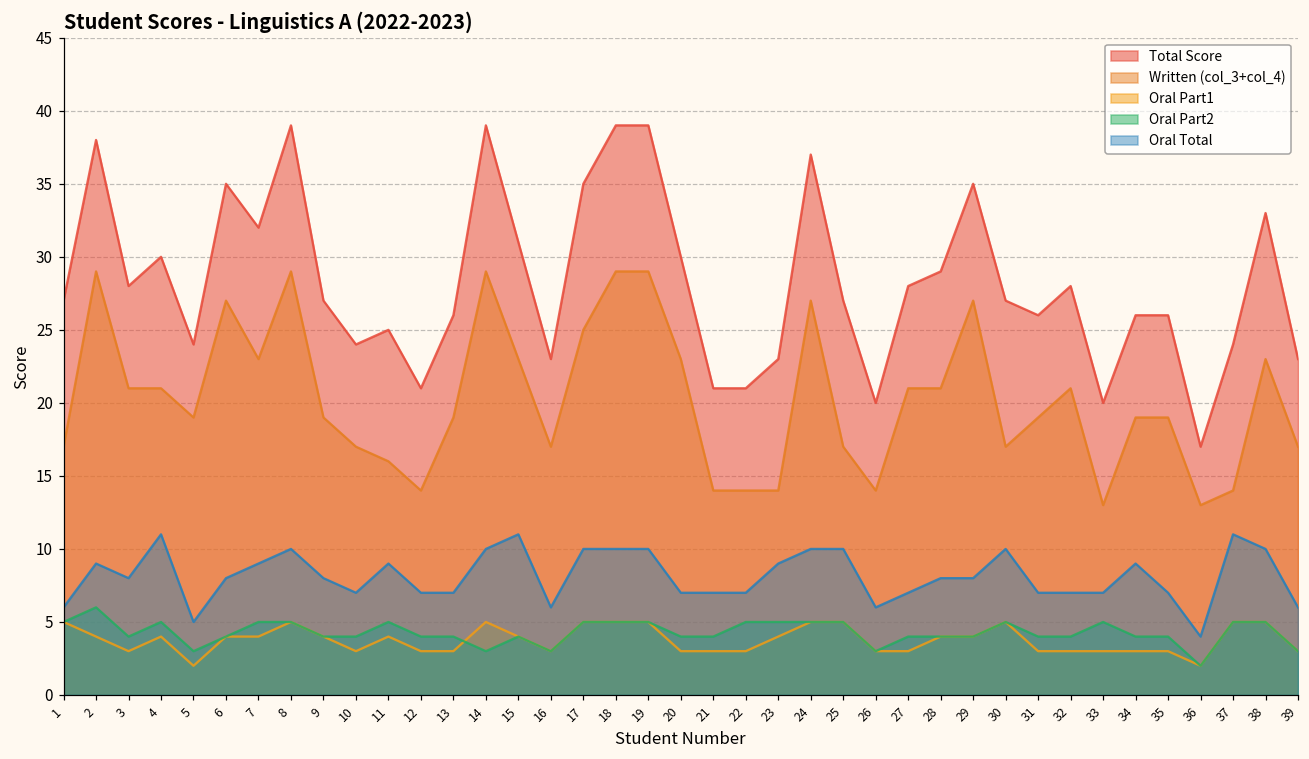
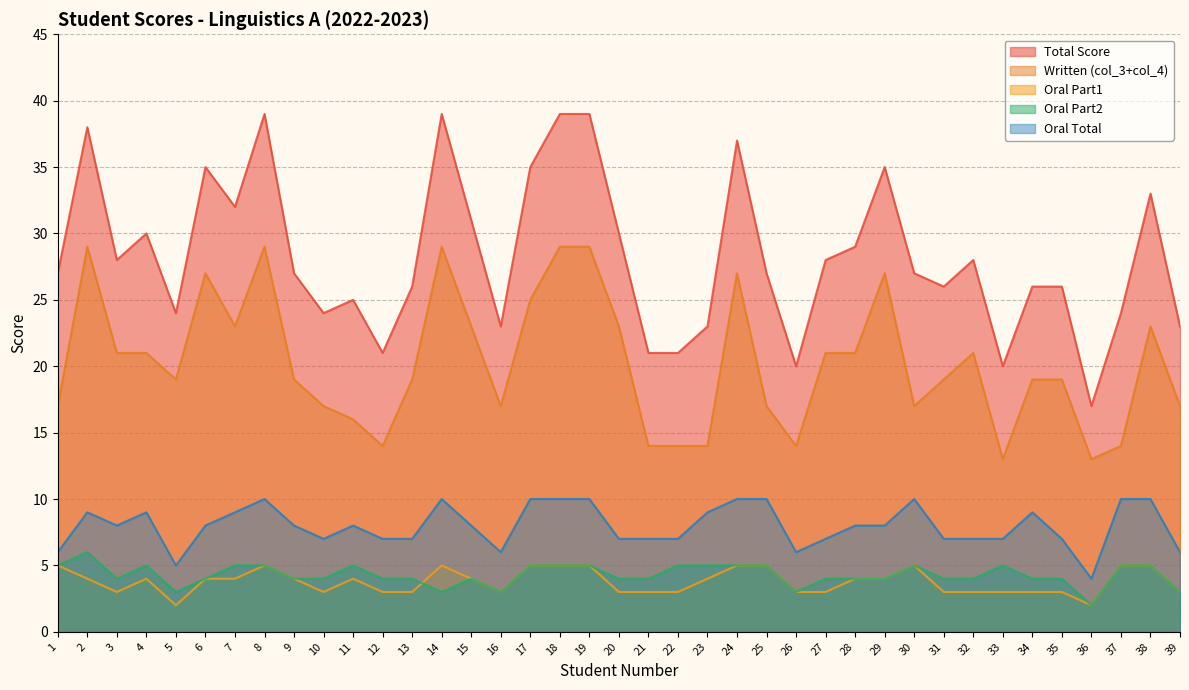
  {
    "Oral Part2": {
      "2": 6,
      "3": 4,
      "4": 5,
      "5": 3,
      "7": 5,
      "10": 4,
      "11": 5,
      "12": 4,
      "13": 4,
      "14": 3,
      "20": 4,
      "21": 4,
      "22": 5,
      "23": 5,
      "27": 4,
      "31": 4,
      "32": 4,
      "33": 5,
      "34": 4,
      "35": 4
    },
    "Oral Total": {
      "1": 6,
      "2": 9,
      "3": 8,
-     "4": 11,
+     "4": 9,
      "5": 5,
      "6": 8,
      "7": 9,
      "8": 10,
      "9": 8,
      "10": 7,
-     "11": 9,
+     "11": 8,
      "12": 7,
      "13": 7,
      "14": 10,
-     "15": 11,
+     "15": 8,
      "16": 6,
      "17": 10,
      "18": 10,
      "19": 10,
      "20": 7,
      "21": 7,
      "22": 7,
      "23": 9,
      "24": 10,
      "25": 10,
      "26": 6,
      "27": 7,
      "28": 8,
      "29": 8,
      "30": 10,
      "31": 7,
      "32": 7,
      "33": 7,
      "34": 9,
      "35": 7,
      "36": 4,
-     "37": 11,
+     "37": 10,
      "38": 10,
      "39": 6
    }
  }
